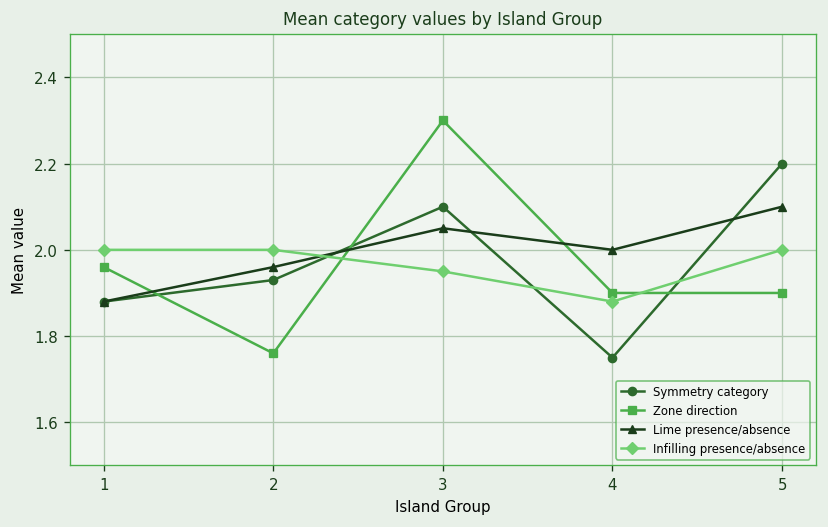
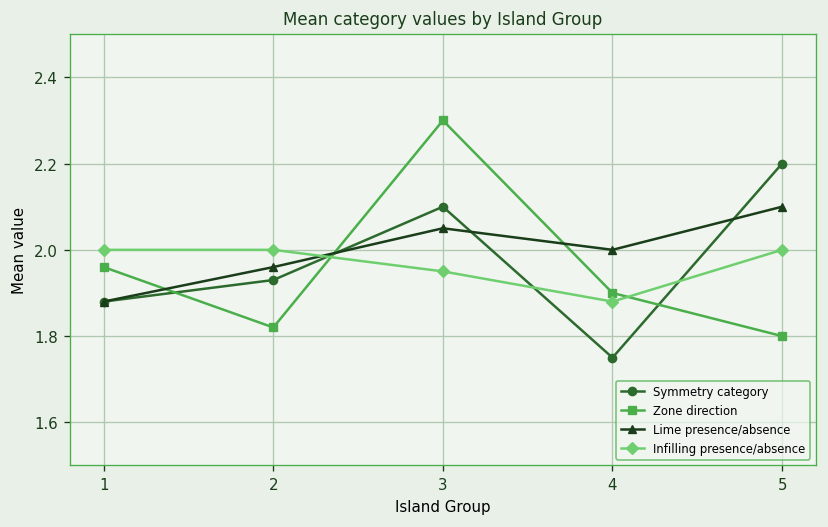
  {
    "Zone direction": {
      "1": 1.96,
-     "2": 1.76,
+     "2": 1.82,
      "3": 2.30,
      "4": 1.90,
-     "5": 1.9
+     "5": 1.8
    },
    "Infilling presence/absence": {
      "1": 2.00,
      "2": 2.00,
      "3": 1.95,
      "4": 1.88,
      "5": 2.00
    }
  }
